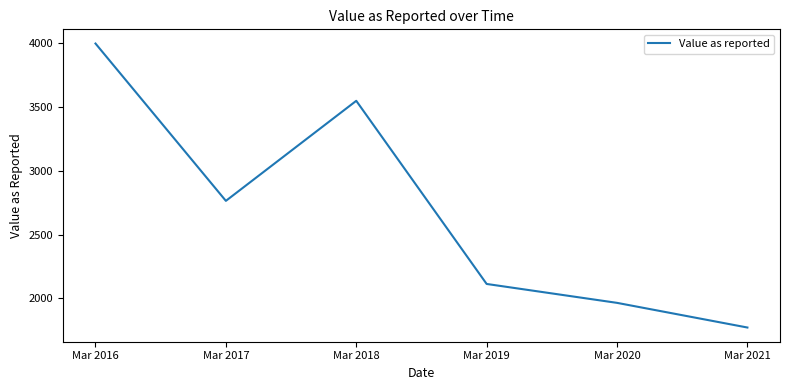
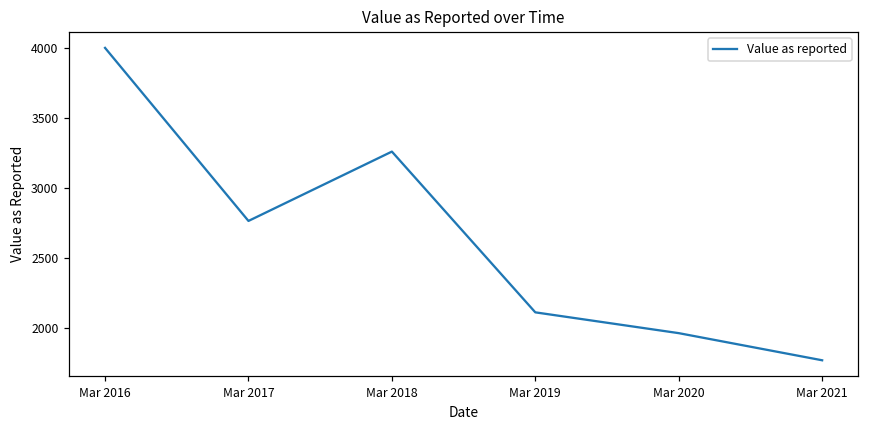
  {
    "Mar 2016": 4000,
    "Mar 2017": 2760,
-   "Mar 2018": 3550,
+   "Mar 2018": 3260,
    "Mar 2019": 2110,
    "Mar 2020": 1960,
    "Mar 2021": 1770
  }
